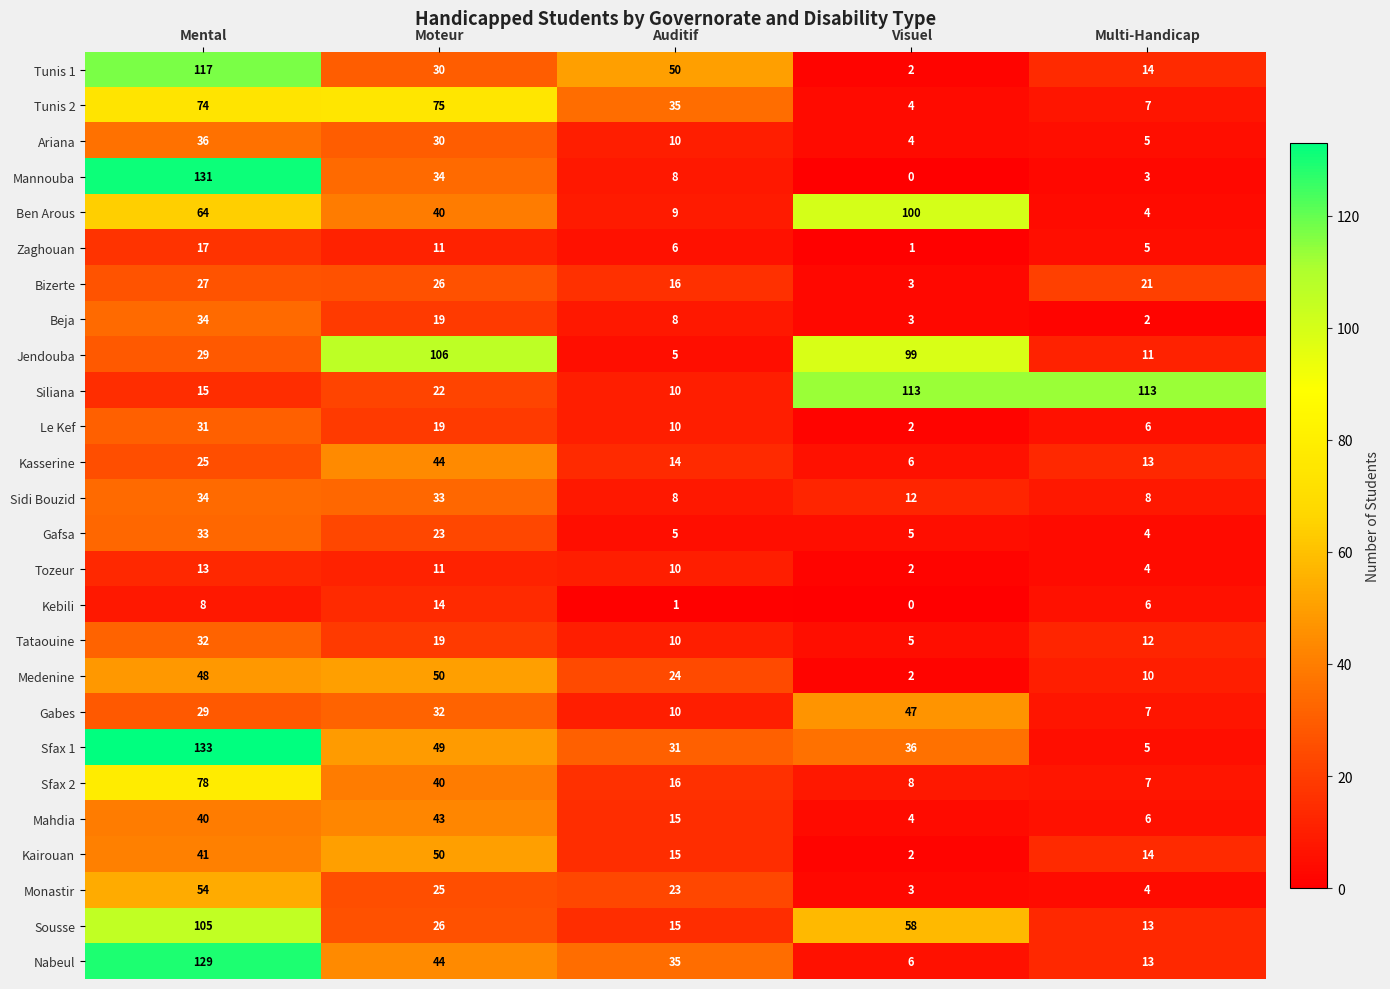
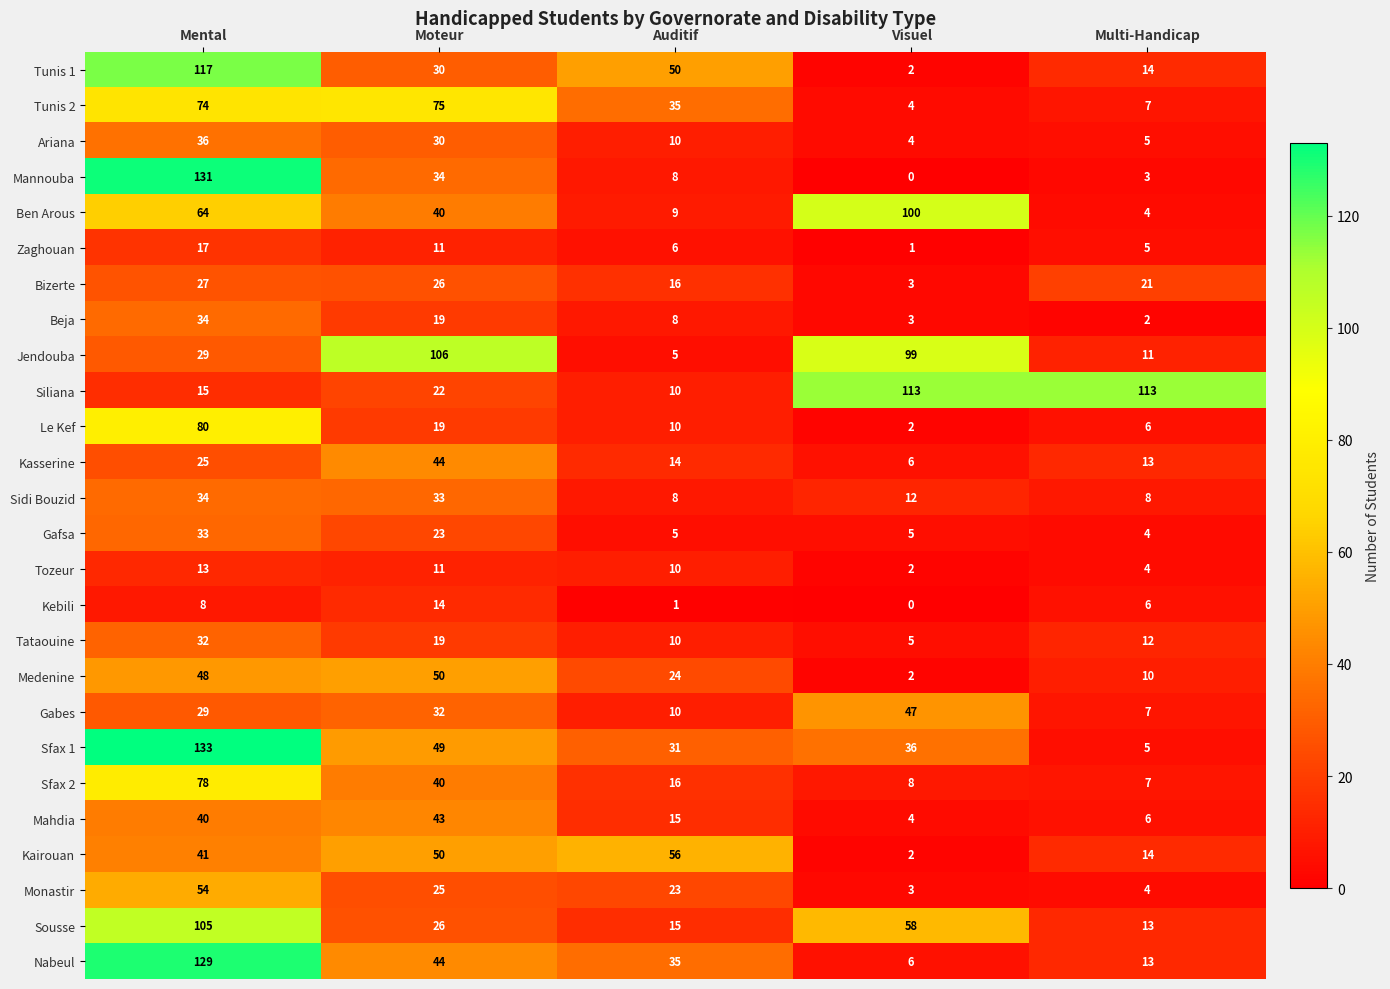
  {
    "Tunis 1": {
      "Mental": 117,
      "Moteur": 30,
      "Auditif": 50,
      "Visuel": 2,
      "Multi-Handicap": 14
    },
    "Tunis 2": {
      "Mental": 74,
      "Moteur": 75,
      "Auditif": 35,
      "Visuel": 4,
      "Multi-Handicap": 7
    },
    "Ariana": {
      "Mental": 36,
      "Moteur": 30,
      "Auditif": 10,
      "Visuel": 4,
      "Multi-Handicap": 5
    },
    "Mannouba": {
      "Mental": 131,
      "Moteur": 34,
      "Auditif": 8,
      "Visuel": 0,
      "Multi-Handicap": 3
    },
    "Ben Arous": {
      "Mental": 64,
      "Moteur": 40,
      "Auditif": 9,
      "Visuel": 100,
      "Multi-Handicap": 4
    },
    "Zaghouan": {
      "Mental": 17,
      "Moteur": 11,
      "Auditif": 6,
      "Visuel": 1,
      "Multi-Handicap": 5
    },
    "Bizerte": {
      "Mental": 27,
      "Moteur": 26,
      "Auditif": 16,
      "Visuel": 3,
      "Multi-Handicap": 21
    },
    "Beja": {
      "Mental": 34,
      "Moteur": 19,
      "Auditif": 8,
      "Visuel": 3,
      "Multi-Handicap": 2
    },
    "Jendouba": {
      "Mental": 29,
      "Moteur": 106,
      "Auditif": 5,
      "Visuel": 99,
      "Multi-Handicap": 11
    },
    "Siliana": {
      "Mental": 15,
      "Moteur": 22,
      "Auditif": 10,
      "Visuel": 113,
      "Multi-Handicap": 113
    },
    "Le Kef": {
-     "Mental": 31,
+     "Mental": 80,
      "Moteur": 19,
      "Auditif": 10,
      "Visuel": 2,
      "Multi-Handicap": 6
    },
    "Kasserine": {
      "Mental": 25,
      "Moteur": 44,
      "Auditif": 14,
      "Visuel": 6,
      "Multi-Handicap": 13
    },
    "Sidi Bouzid": {
      "Mental": 34,
      "Moteur": 33,
      "Auditif": 8,
      "Visuel": 12,
      "Multi-Handicap": 8
    },
    "Gafsa": {
      "Mental": 33,
      "Moteur": 23,
      "Auditif": 5,
      "Visuel": 5,
      "Multi-Handicap": 4
    },
    "Tozeur": {
      "Mental": 13,
      "Moteur": 11,
      "Auditif": 10,
      "Visuel": 2,
      "Multi-Handicap": 4
    },
    "Kebili": {
      "Mental": 8,
      "Moteur": 14,
      "Auditif": 1,
      "Visuel": 0,
      "Multi-Handicap": 6
    },
    "Tataouine": {
      "Mental": 32,
      "Moteur": 19,
      "Auditif": 10,
      "Visuel": 5,
      "Multi-Handicap": 12
    },
    "Medenine": {
      "Mental": 48,
      "Moteur": 50,
      "Auditif": 24,
      "Visuel": 2,
      "Multi-Handicap": 10
    },
    "Gabes": {
      "Mental": 29,
      "Moteur": 32,
      "Auditif": 10,
      "Visuel": 47,
      "Multi-Handicap": 7
    },
    "Sfax 1": {
      "Mental": 133,
      "Moteur": 49,
      "Auditif": 31,
      "Visuel": 36,
      "Multi-Handicap": 5
    },
    "Sfax 2": {
      "Mental": 78,
      "Moteur": 40,
      "Auditif": 16,
      "Visuel": 8,
      "Multi-Handicap": 7
    },
    "Mahdia": {
      "Mental": 40,
      "Moteur": 43,
      "Auditif": 15,
      "Visuel": 4,
      "Multi-Handicap": 6
    },
    "Kairouan": {
      "Mental": 41,
      "Moteur": 50,
-     "Auditif": 15,
+     "Auditif": 56,
      "Visuel": 2,
      "Multi-Handicap": 14
    },
    "Monastir": {
      "Mental": 54,
      "Moteur": 25,
      "Auditif": 23,
      "Visuel": 3,
      "Multi-Handicap": 4
    },
    "Sousse": {
      "Mental": 105,
      "Moteur": 26,
      "Auditif": 15,
      "Visuel": 58,
      "Multi-Handicap": 13
    },
    "Nabeul": {
      "Mental": 129,
      "Moteur": 44,
      "Auditif": 35,
      "Visuel": 6,
      "Multi-Handicap": 13
    }
  }
